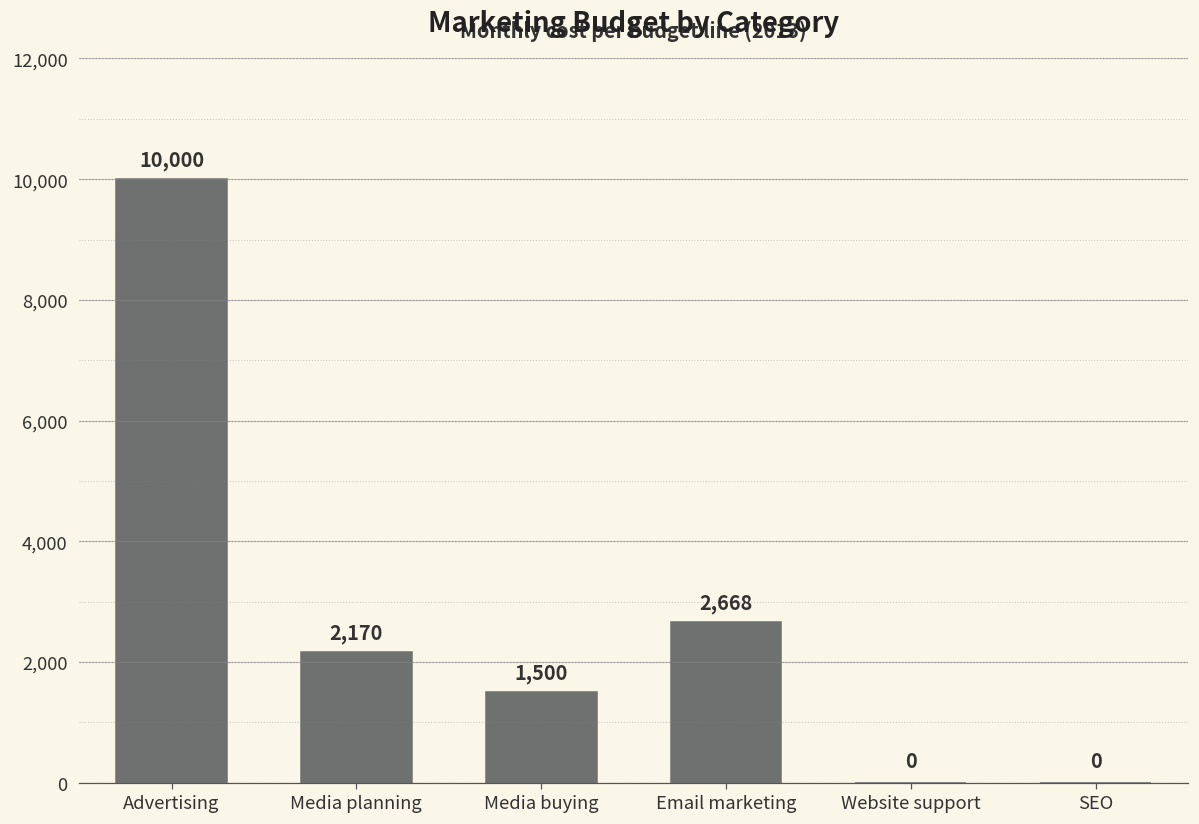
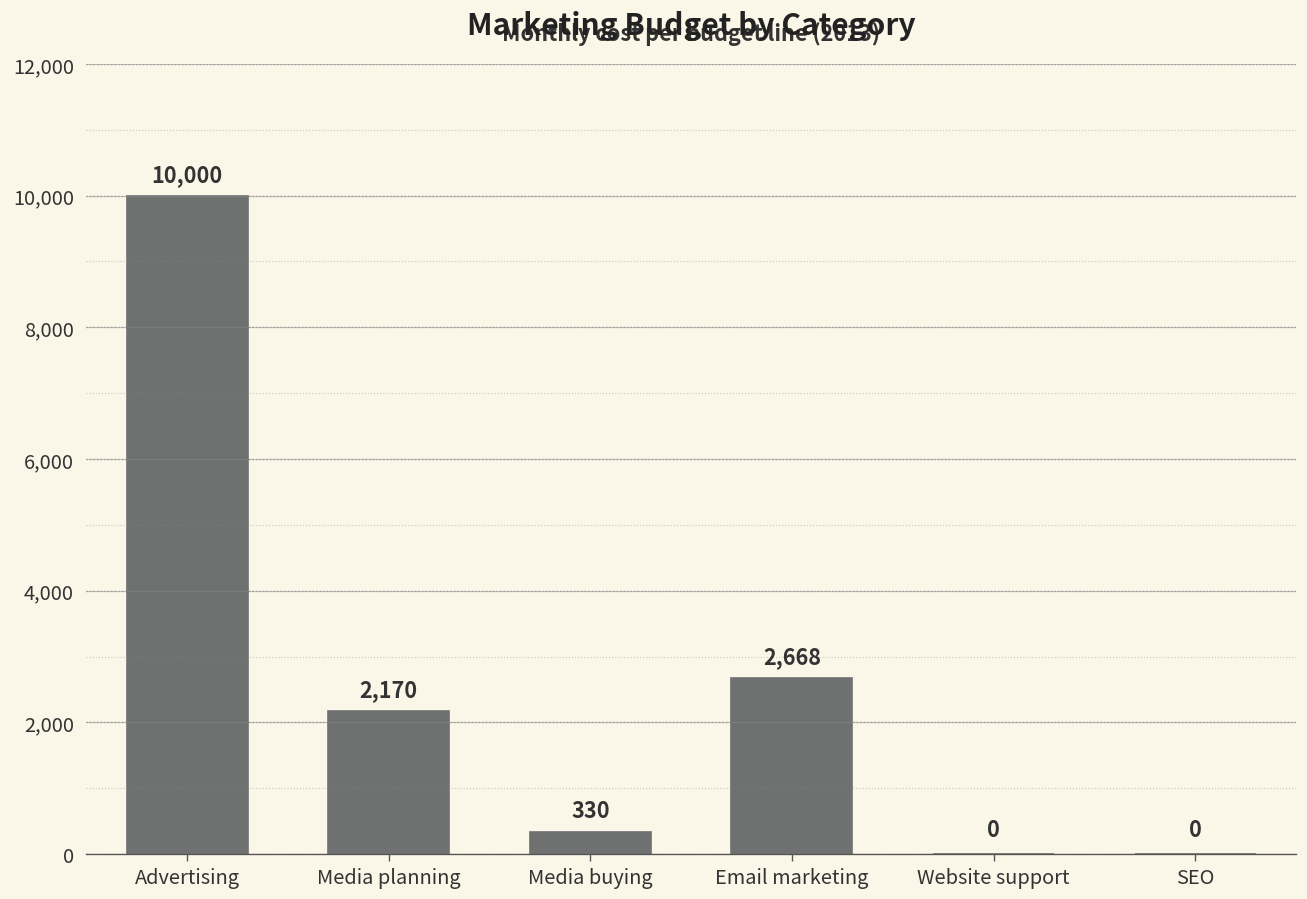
  {
    "Advertising": "10,000",
    "Media planning": "2,170",
-   "Media buying": "1,500",
+   "Media buying": "330",
    "Email marketing": "2,668",
    "Website support": "0",
    "SEO": "0"
  }
